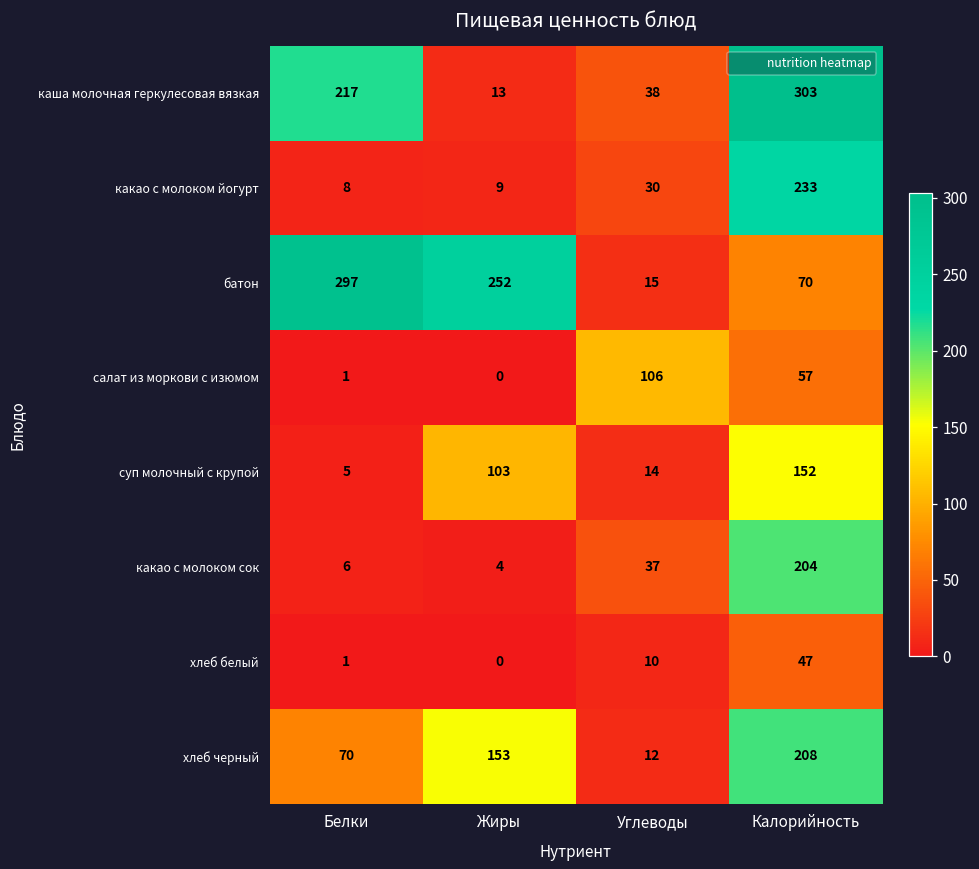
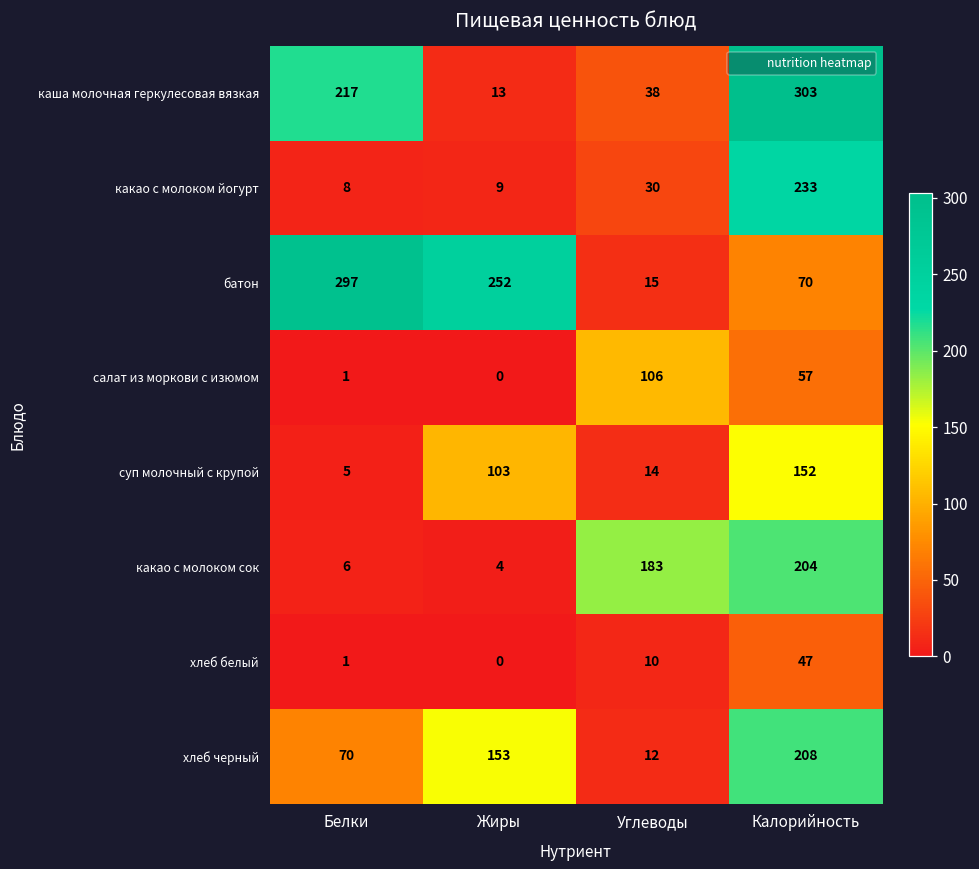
  {
    "каша молочная геркулесовая вязкая": {
      "Белки": 217,
      "Жиры": 13,
      "Углеводы": 38,
      "Калорийность": 303
    },
    "какао с молоком йогурт": {
      "Белки": 8,
      "Жиры": 9,
      "Углеводы": 30,
      "Калорийность": 233
    },
    "батон": {
      "Белки": 297,
      "Жиры": 252,
      "Углеводы": 15,
      "Калорийность": 70
    },
    "салат из моркови с изюмом": {
      "Белки": 1,
      "Жиры": 0,
      "Углеводы": 106,
      "Калорийность": 57
    },
    "суп молочный с крупой": {
      "Белки": 5,
      "Жиры": 103,
      "Углеводы": 14,
      "Калорийность": 152
    },
    "какао с молоком сок": {
      "Белки": 6,
      "Жиры": 4,
-     "Углеводы": 37,
+     "Углеводы": 183,
      "Калорийность": 204
    },
    "хлеб белый": {
      "Белки": 1,
      "Жиры": 0,
      "Углеводы": 10,
      "Калорийность": 47
    },
    "хлеб черный": {
      "Белки": 70,
      "Жиры": 153,
      "Углеводы": 12,
      "Калорийность": 208
    }
  }
